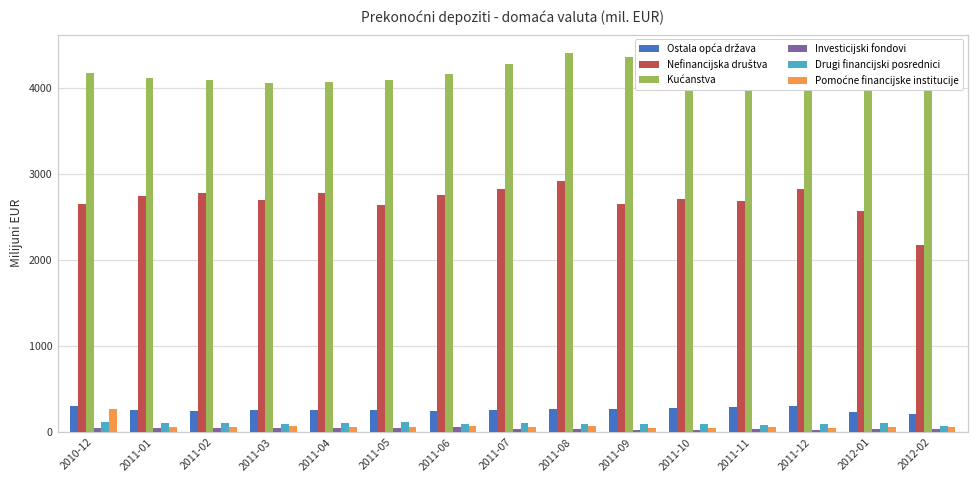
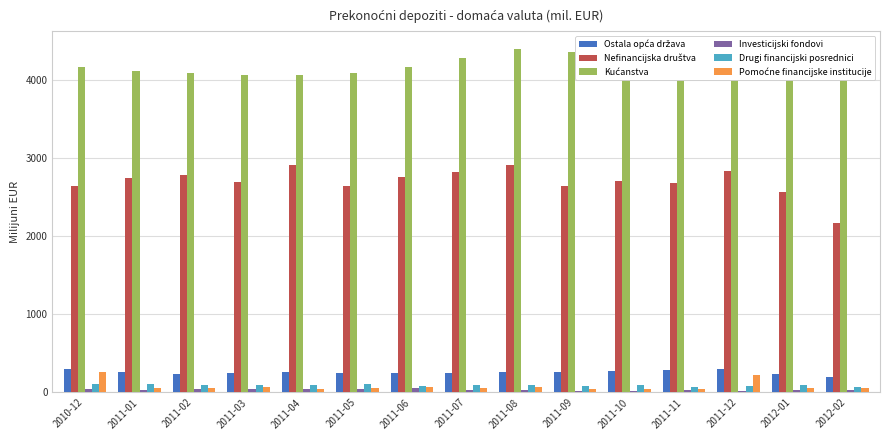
  {
    "Nefinancijska društva": {
      "2010-12": 2600,
      "2011-01": 2700,
      "2011-02": 2800,
      "2011-03": 2700,
-     "2011-04": 2800,
+     "2011-04": 2900,
      "2011-05": 2600,
      "2011-06": 2800,
      "2011-07": 2800,
      "2011-08": 2900,
      "2011-09": 2700,
      "2011-10": 2700,
      "2011-11": 2700,
      "2011-12": 2800,
      "2012-01": 2600,
      "2012-02": 2200
    },
    "Kućanstva": {
      "2010-12": 4200,
      "2011-01": 4100,
      "2011-02": 4100,
      "2011-03": 4100,
      "2011-04": 4100,
      "2011-05": 4100,
      "2011-06": 4200,
      "2011-07": 4300,
      "2011-08": 4400,
      "2011-09": 4400
    },
    "Investicijski fondovi": {
      "2010-12": 0,
      "2011-01": 0,
      "2011-02": 0,
      "2011-03": 0,
      "2011-04": 0,
      "2011-05": 0,
      "2011-06": 100,
      "2011-11": 0
    },
    "Pomoćne financijske institucije": {
      "2010-12": 300,
      "2011-01": 100,
      "2011-02": 100,
      "2011-03": 100,
      "2011-04": 100,
      "2011-05": 100,
      "2011-06": 100,
      "2011-07": 100,
      "2011-08": 100,
      "2011-09": 0,
      "2011-10": 0,
      "2011-11": 0,
-     "2011-12": 0,
+     "2011-12": 200,
      "2012-01": 100,
      "2012-02": 100
    }
  }
